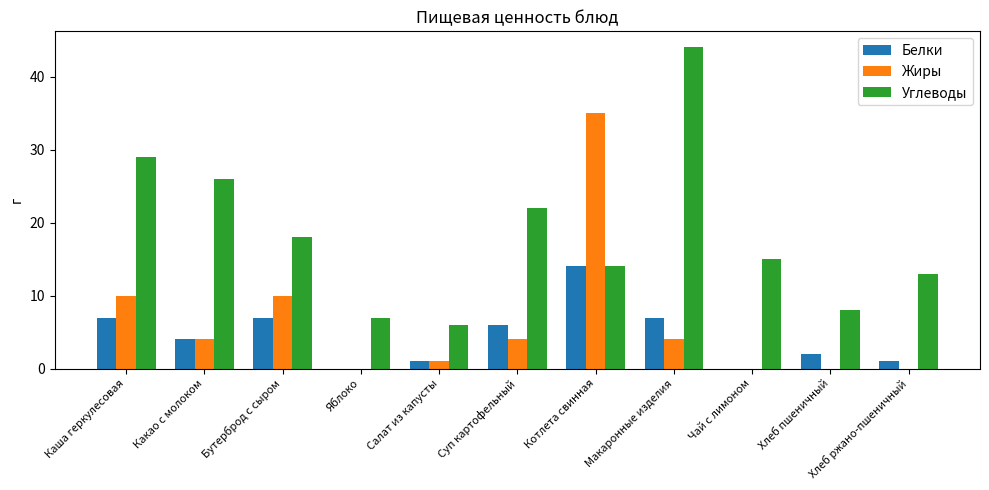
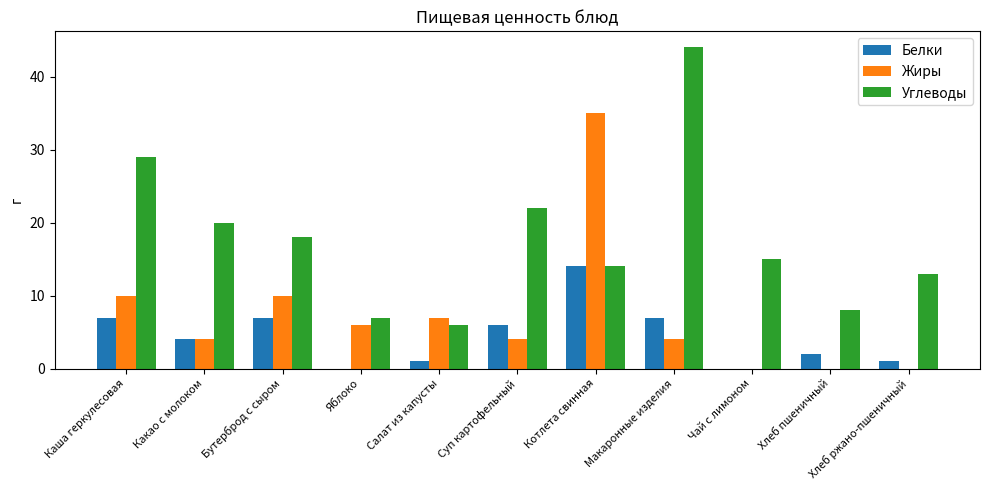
  {
    "Белки": {
      "Каша геркулесовая": 7,
      "Какао с молоком": 4,
      "Бутерброд с сыром": 7,
      "Яблоко": 0,
      "Салат из капусты": 1,
      "Суп картофельный": 6,
      "Котлета свинная": 14,
      "Макаронные изделия": 7,
      "Чай с лимоном": 0,
      "Хлеб пшеничный": 2,
      "Хлеб ржано-пшеничный": 1
    },
    "Жиры": {
      "Каша геркулесовая": 10,
      "Какао с молоком": 4,
      "Бутерброд с сыром": 10,
-     "Яблоко": 0,
-     "Салат из капусты": 1,
+     "Яблоко": 6,
+     "Салат из капусты": 7,
      "Суп картофельный": 4,
      "Котлета свинная": 35,
      "Макаронные изделия": 4,
      "Чай с лимоном": 0,
      "Хлеб пшеничный": 0,
      "Хлеб ржано-пшеничный": 0
    },
    "Углеводы": {
      "Каша геркулесовая": 29,
-     "Какао с молоком": 26,
+     "Какао с молоком": 20,
      "Бутерброд с сыром": 18,
      "Яблоко": 7,
      "Салат из капусты": 6,
      "Суп картофельный": 22,
      "Котлета свинная": 14,
      "Макаронные изделия": 44,
      "Чай с лимоном": 15,
      "Хлеб пшеничный": 8,
      "Хлеб ржано-пшеничный": 13
    }
  }
